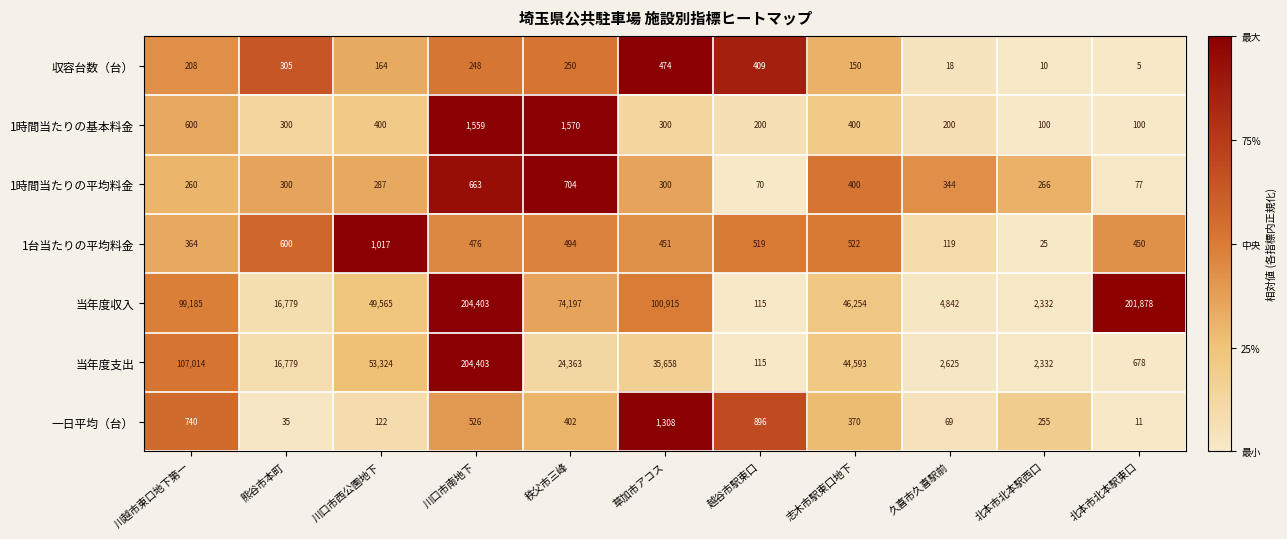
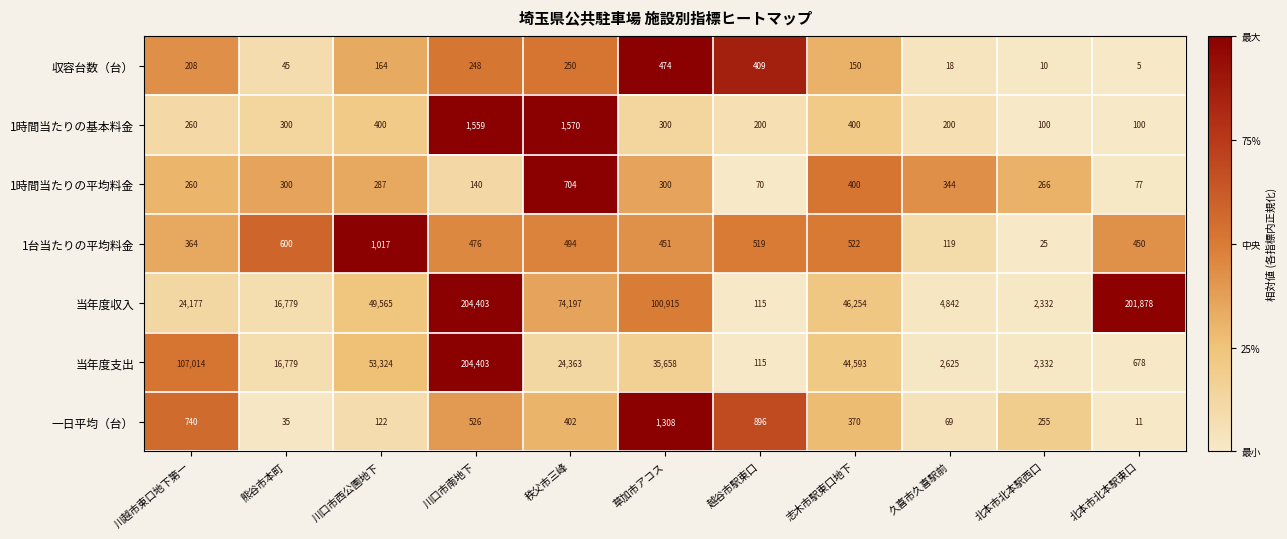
  {
    "収容台数（台）": {
      "川越市東口地下第一": "208",
-     "熊谷市本町": "305",
+     "熊谷市本町": "45",
      "川口市西公園地下": "164",
      "川口市南地下": "248",
      "秩父市三峰": "250",
      "草加市アコス": "474",
      "越谷市駅東口": "409",
      "志木市駅東口地下": "150",
      "久喜市久喜駅前": "18",
      "北本市北本駅西口": "10",
      "北本市北本駅東口": "5"
    },
    "1時間当たりの基本料金": {
-     "川越市東口地下第一": "600",
+     "川越市東口地下第一": "260",
      "熊谷市本町": "300",
      "川口市西公園地下": "400",
      "川口市南地下": "1,559",
      "秩父市三峰": "1,570",
      "草加市アコス": "300",
      "越谷市駅東口": "200",
      "志木市駅東口地下": "400",
      "久喜市久喜駅前": "200",
      "北本市北本駅西口": "100",
      "北本市北本駅東口": "100"
    },
    "1時間当たりの平均料金": {
      "川越市東口地下第一": "260",
      "熊谷市本町": "300",
      "川口市西公園地下": "287",
-     "川口市南地下": "663",
+     "川口市南地下": "140",
      "秩父市三峰": "704",
      "草加市アコス": "300",
      "越谷市駅東口": "70",
      "志木市駅東口地下": "400",
      "久喜市久喜駅前": "344",
      "北本市北本駅西口": "266",
      "北本市北本駅東口": "77"
    },
    "1台当たりの平均料金": {
      "川越市東口地下第一": "364",
      "熊谷市本町": "600",
      "川口市西公園地下": "1,017",
      "川口市南地下": "476",
      "秩父市三峰": "494",
      "草加市アコス": "451",
      "越谷市駅東口": "519",
      "志木市駅東口地下": "522",
      "久喜市久喜駅前": "119",
      "北本市北本駅西口": "25",
      "北本市北本駅東口": "450"
    },
    "当年度収入": {
-     "川越市東口地下第一": "99,185",
+     "川越市東口地下第一": "24,177",
      "熊谷市本町": "16,779",
      "川口市西公園地下": "49,565",
      "川口市南地下": "204,403",
      "秩父市三峰": "74,197",
      "草加市アコス": "100,915",
      "越谷市駅東口": "115",
      "志木市駅東口地下": "46,254",
      "久喜市久喜駅前": "4,842",
      "北本市北本駅西口": "2,332",
      "北本市北本駅東口": "201,878"
    },
    "当年度支出": {
      "川越市東口地下第一": "107,014",
      "熊谷市本町": "16,779",
      "川口市西公園地下": "53,324",
      "川口市南地下": "204,403",
      "秩父市三峰": "24,363",
      "草加市アコス": "35,658",
      "越谷市駅東口": "115",
      "志木市駅東口地下": "44,593",
      "久喜市久喜駅前": "2,625",
      "北本市北本駅西口": "2,332",
      "北本市北本駅東口": "678"
    },
    "一日平均（台）": {
      "川越市東口地下第一": "740",
      "熊谷市本町": "35",
      "川口市西公園地下": "122",
      "川口市南地下": "526",
      "秩父市三峰": "402",
      "草加市アコス": "1,308",
      "越谷市駅東口": "896",
      "志木市駅東口地下": "370",
      "久喜市久喜駅前": "69",
      "北本市北本駅西口": "255",
      "北本市北本駅東口": "11"
    }
  }
